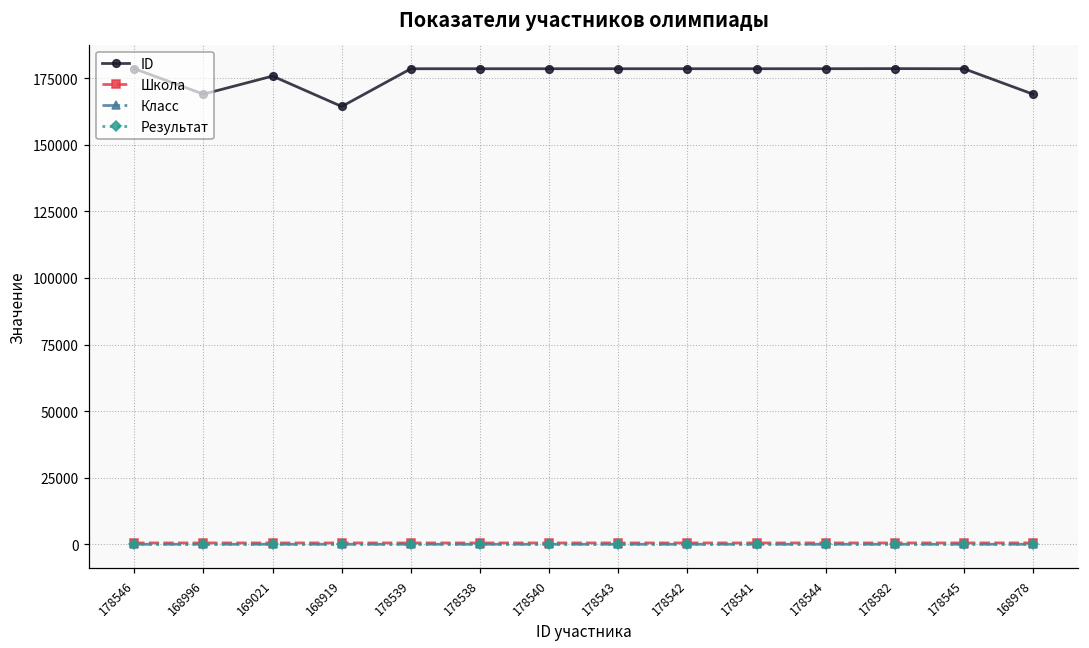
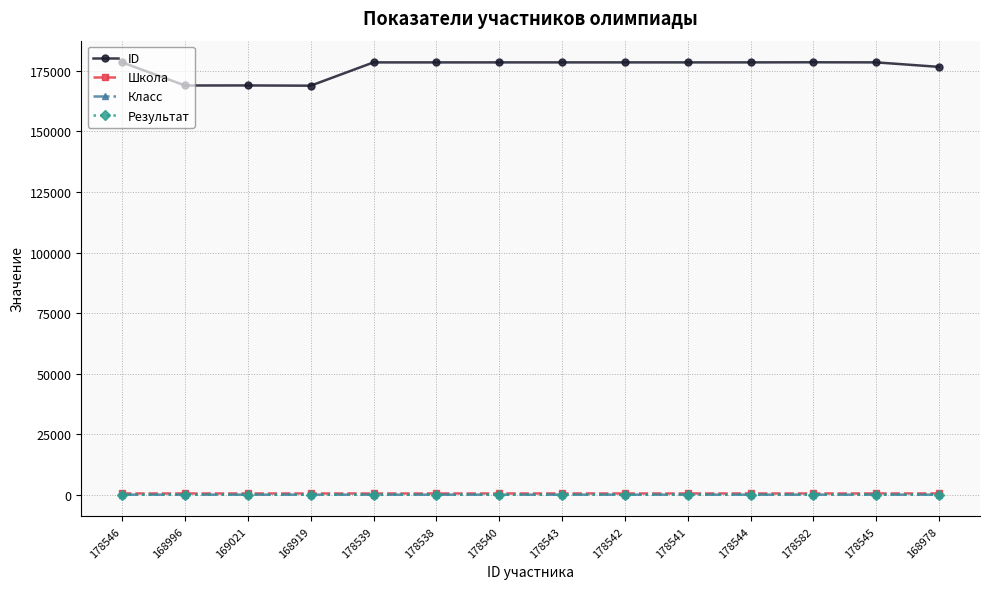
  {
    "ID": {
-     "169021": 176000,
-     "168919": 164000,
+     "169021": 169000,
+     "168919": 169000,
      "178539": 179000,
      "178538": 179000,
      "178540": 179000,
      "178543": 179000,
      "178542": 179000,
      "178541": 179000,
      "178544": 179000,
      "178582": 179000,
      "178545": 179000,
-     "168978": 169000
+     "168978": 177000
    }
  }
